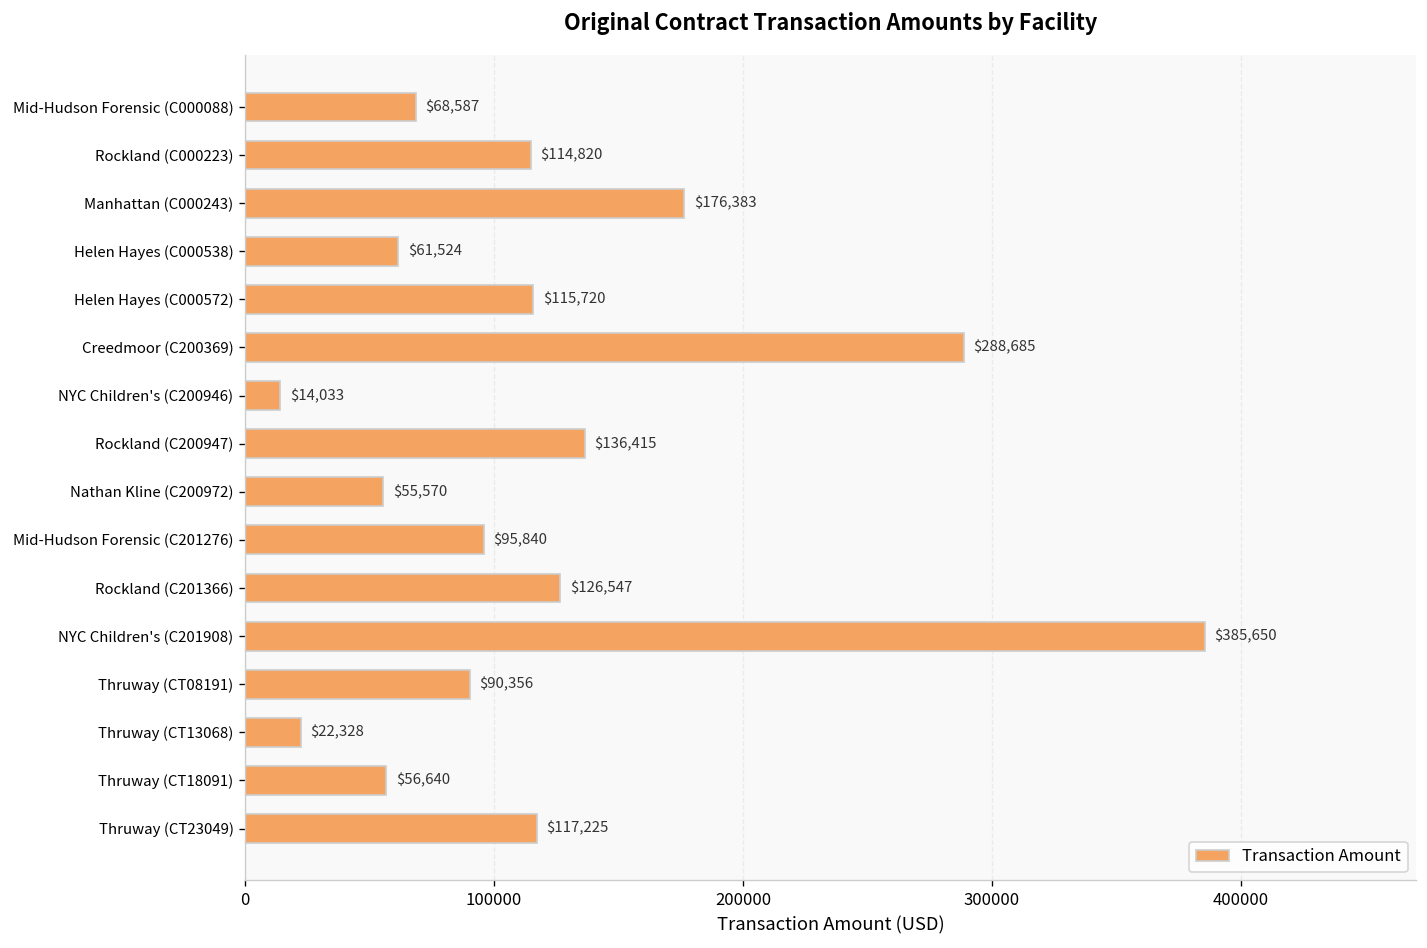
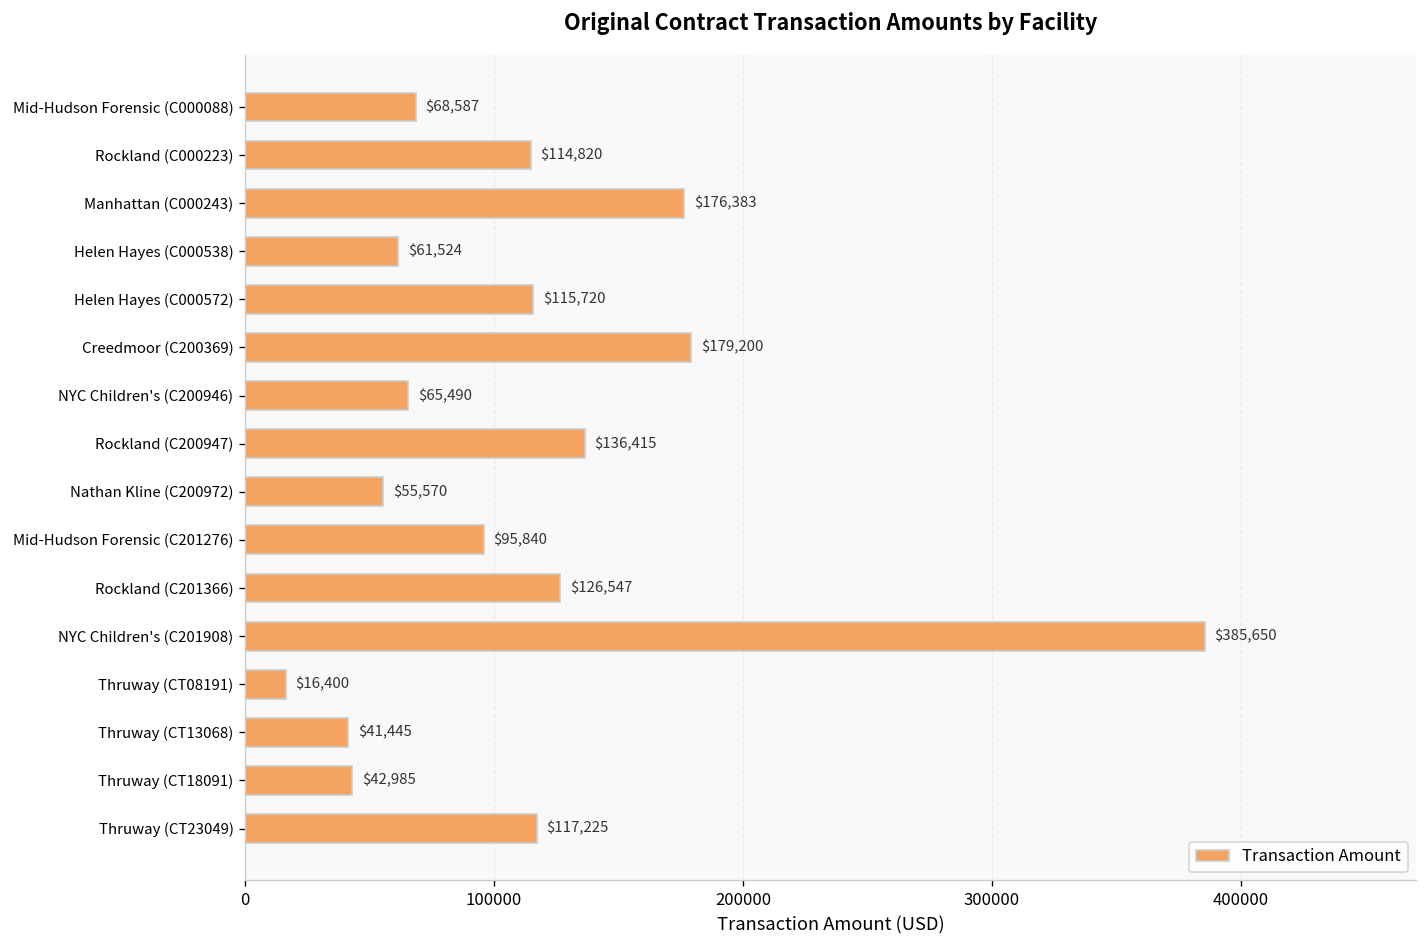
  {
    "Mid-Hudson Forensic (C000088)": "$68,587",
    "Rockland (C000223)": "$114,820",
    "Manhattan (C000243)": "$176,383",
    "Helen Hayes (C000538)": "$61,524",
    "Helen Hayes (C000572)": "$115,720",
-   "Creedmoor (C200369)": "$288,685",
-   "NYC Children's (C200946)": "$14,033",
+   "Creedmoor (C200369)": "$179,200",
+   "NYC Children's (C200946)": "$65,490",
    "Rockland (C200947)": "$136,415",
    "Nathan Kline (C200972)": "$55,570",
    "Mid-Hudson Forensic (C201276)": "$95,840",
    "Rockland (C201366)": "$126,547",
    "NYC Children's (C201908)": "$385,650",
-   "Thruway (CT08191)": "$90,356",
-   "Thruway (CT13068)": "$22,328",
-   "Thruway (CT18091)": "$56,640",
+   "Thruway (CT08191)": "$16,400",
+   "Thruway (CT13068)": "$41,445",
+   "Thruway (CT18091)": "$42,985",
    "Thruway (CT23049)": "$117,225"
  }
